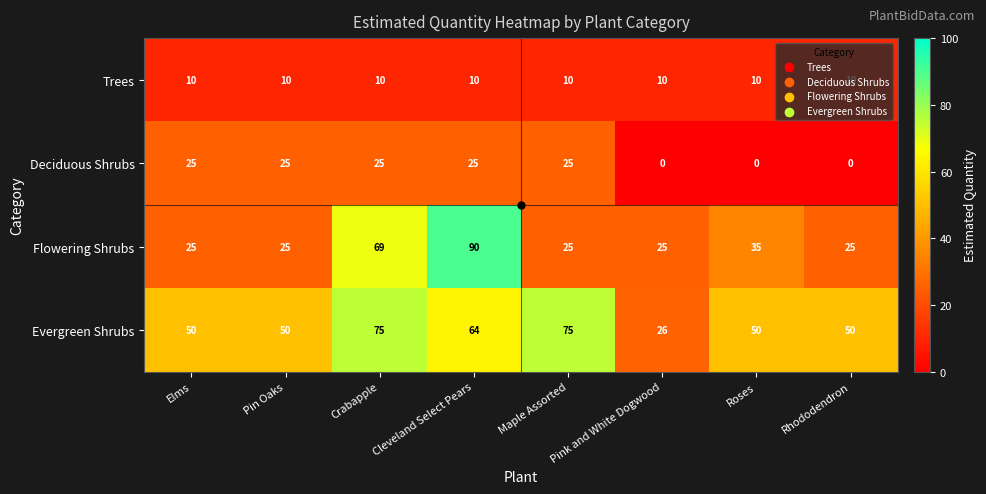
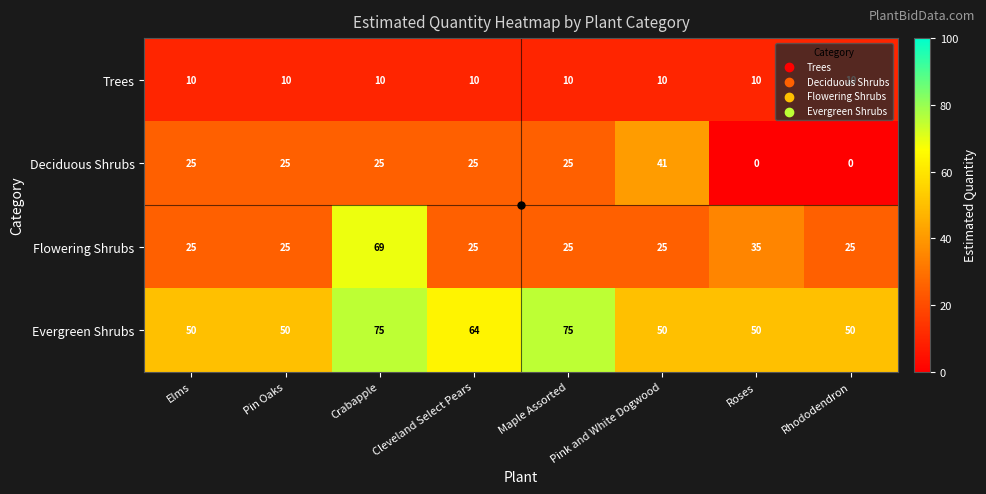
  {
    "Trees": {
      "Elms": 10,
      "Pin Oaks": 10,
      "Crabapple": 10,
      "Cleveland Select Pears": 10,
      "Maple Assorted": 10,
      "Pink and White Dogwood": 10,
      "Roses": 10
    },
    "Deciduous Shrubs": {
      "Elms": 25,
      "Pin Oaks": 25,
      "Crabapple": 25,
      "Cleveland Select Pears": 25,
      "Maple Assorted": 25,
-     "Pink and White Dogwood": 0,
+     "Pink and White Dogwood": 41,
      "Roses": 0,
      "Rhododendron": 0
    },
    "Flowering Shrubs": {
      "Elms": 25,
      "Pin Oaks": 25,
      "Crabapple": 69,
-     "Cleveland Select Pears": 90,
+     "Cleveland Select Pears": 25,
      "Maple Assorted": 25,
      "Pink and White Dogwood": 25,
      "Roses": 35,
      "Rhododendron": 25
    },
    "Evergreen Shrubs": {
      "Elms": 50,
      "Pin Oaks": 50,
      "Crabapple": 75,
      "Cleveland Select Pears": 64,
      "Maple Assorted": 75,
-     "Pink and White Dogwood": 26,
+     "Pink and White Dogwood": 50,
      "Roses": 50,
      "Rhododendron": 50
    }
  }
